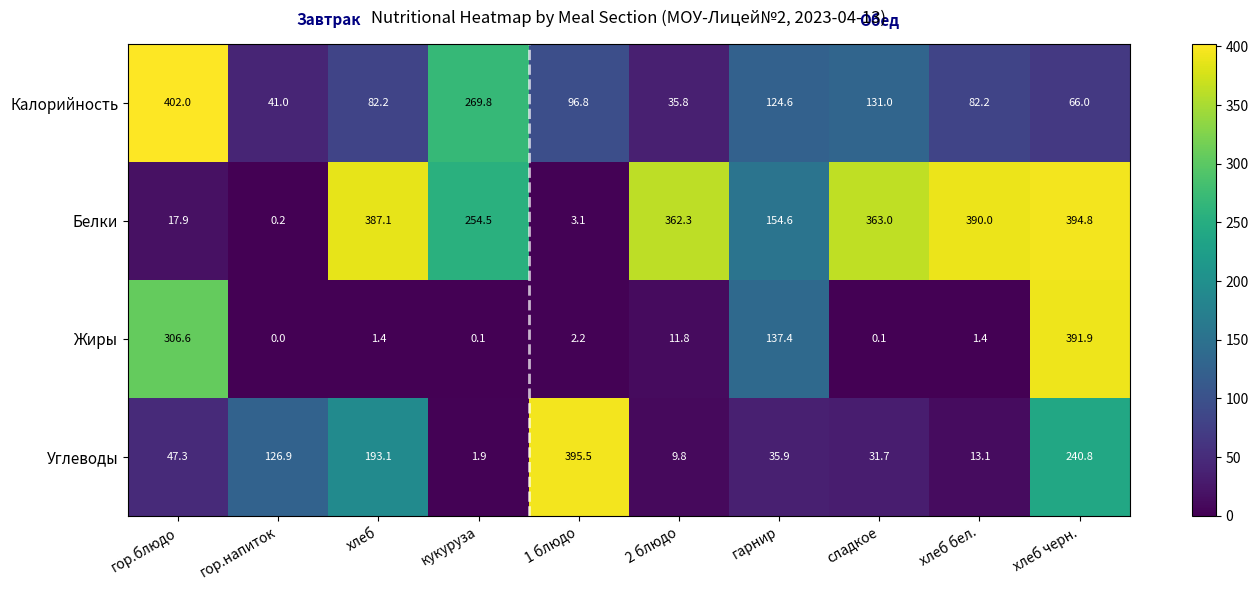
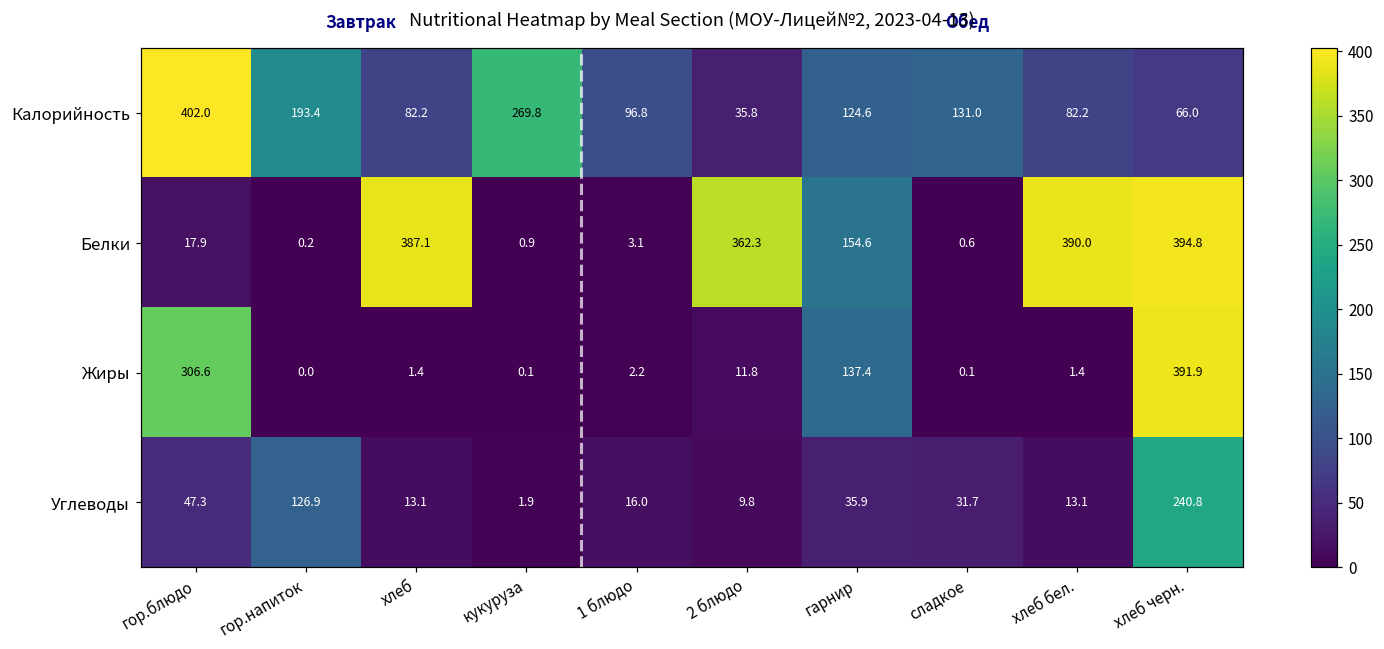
  {
    "Калорийность": {
      "гор.блюдо": 402.0,
-     "гор.напиток": 41.0,
+     "гор.напиток": 193.4,
      "хлеб": 82.2,
      "кукуруза": 269.8,
      "1 блюдо": 96.8,
      "2 блюдо": 35.8,
      "гарнир": 124.6,
      "сладкое": 131.0,
      "хлеб бел.": 82.2,
      "хлеб черн.": 66.0
    },
    "Белки": {
      "гор.блюдо": 17.9,
      "гор.напиток": 0.2,
      "хлеб": 387.1,
-     "кукуруза": 254.5,
+     "кукуруза": 0.9,
      "1 блюдо": 3.1,
      "2 блюдо": 362.3,
      "гарнир": 154.6,
-     "сладкое": 363.0,
+     "сладкое": 0.6,
      "хлеб бел.": 390.0,
      "хлеб черн.": 394.8
    },
    "Жиры": {
      "гор.блюдо": 306.6,
      "гор.напиток": 0.0,
      "хлеб": 1.4,
      "кукуруза": 0.1,
      "1 блюдо": 2.2,
      "2 блюдо": 11.8,
      "гарнир": 137.4,
      "сладкое": 0.1,
      "хлеб бел.": 1.4,
      "хлеб черн.": 391.9
    },
    "Углеводы": {
      "гор.блюдо": 47.3,
      "гор.напиток": 126.9,
-     "хлеб": 193.1,
+     "хлеб": 13.1,
      "кукуруза": 1.9,
-     "1 блюдо": 395.5,
+     "1 блюдо": 16.0,
      "2 блюдо": 9.8,
      "гарнир": 35.9,
      "сладкое": 31.7,
      "хлеб бел.": 13.1,
      "хлеб черн.": 240.8
    }
  }
